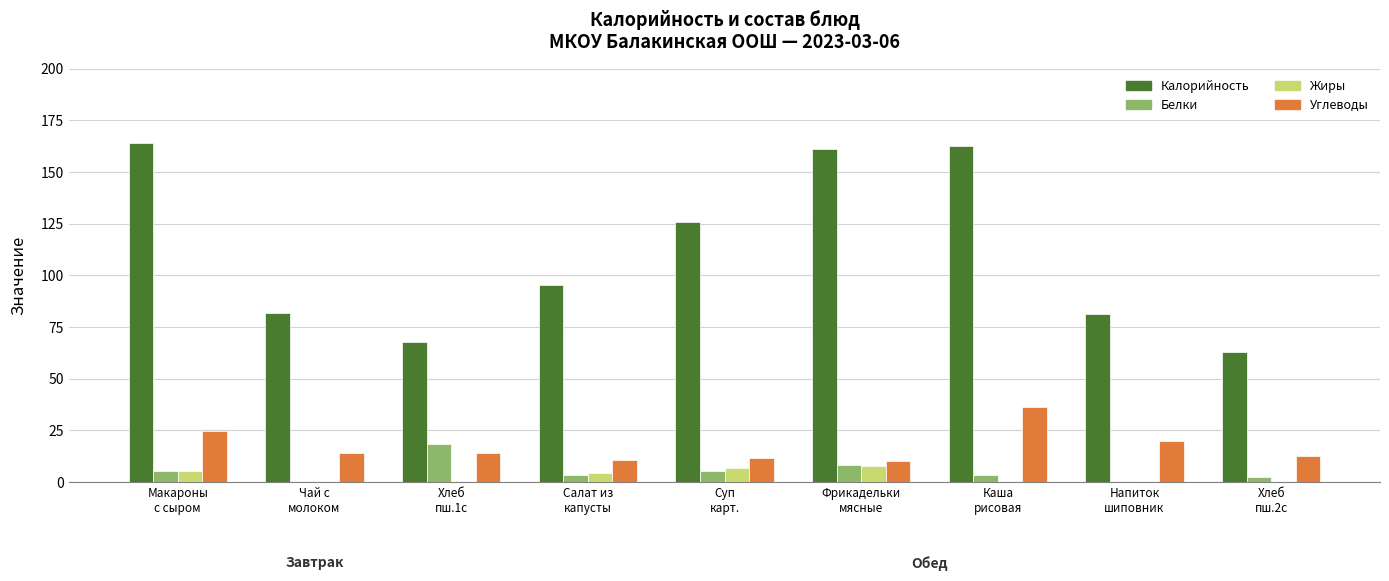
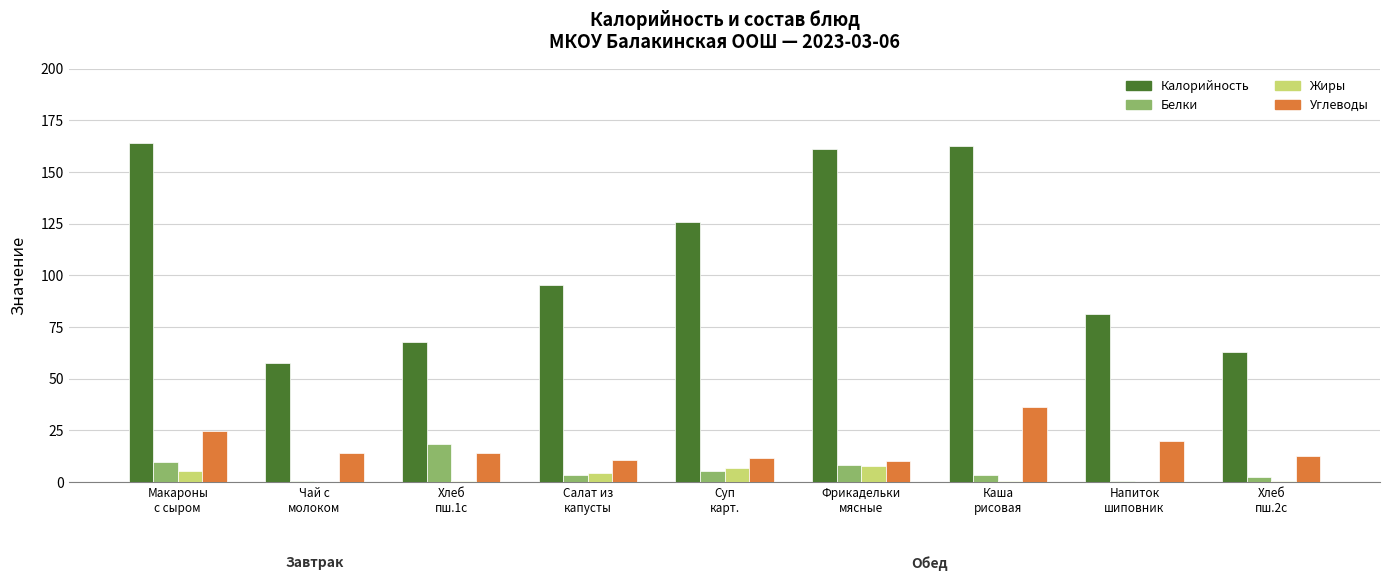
  {
    "Калорийность": {
      "Макароны с сыром": 164,
-     "Чай с молоком": 82,
+     "Чай с молоком": 57,
      "Хлеб пш.1с": 67,
      "Салат из капусты": 95,
      "Суп карт.": 126,
      "Фрикадельки мясные": 161,
      "Каша рисовая": 163,
      "Напиток шиповник": 81,
      "Хлеб пш.2с": 63
    },
    "Белки": {
-     "Макароны с сыром": 5,
+     "Макароны с сыром": 10,
      "Хлеб пш.1с": 18,
      "Салат из капусты": 3,
      "Суп карт.": 5,
      "Фрикадельки мясные": 8,
      "Каша рисовая": 4,
      "Хлеб пш.2с": 2
    },
    "Жиры": {
      "Макароны с сыром": 5,
      "Чай с молоком": 0,
      "Салат из капусты": 4,
      "Суп карт.": 7,
      "Фрикадельки мясные": 8
    },
    "Углеводы": {
      "Макароны с сыром": 25,
      "Чай с молоком": 14,
      "Хлеб пш.1с": 14,
      "Салат из капусты": 11,
      "Суп карт.": 12,
      "Фрикадельки мясные": 10,
      "Каша рисовая": 36,
      "Напиток шиповник": 20,
      "Хлеб пш.2с": 12
    }
  }
